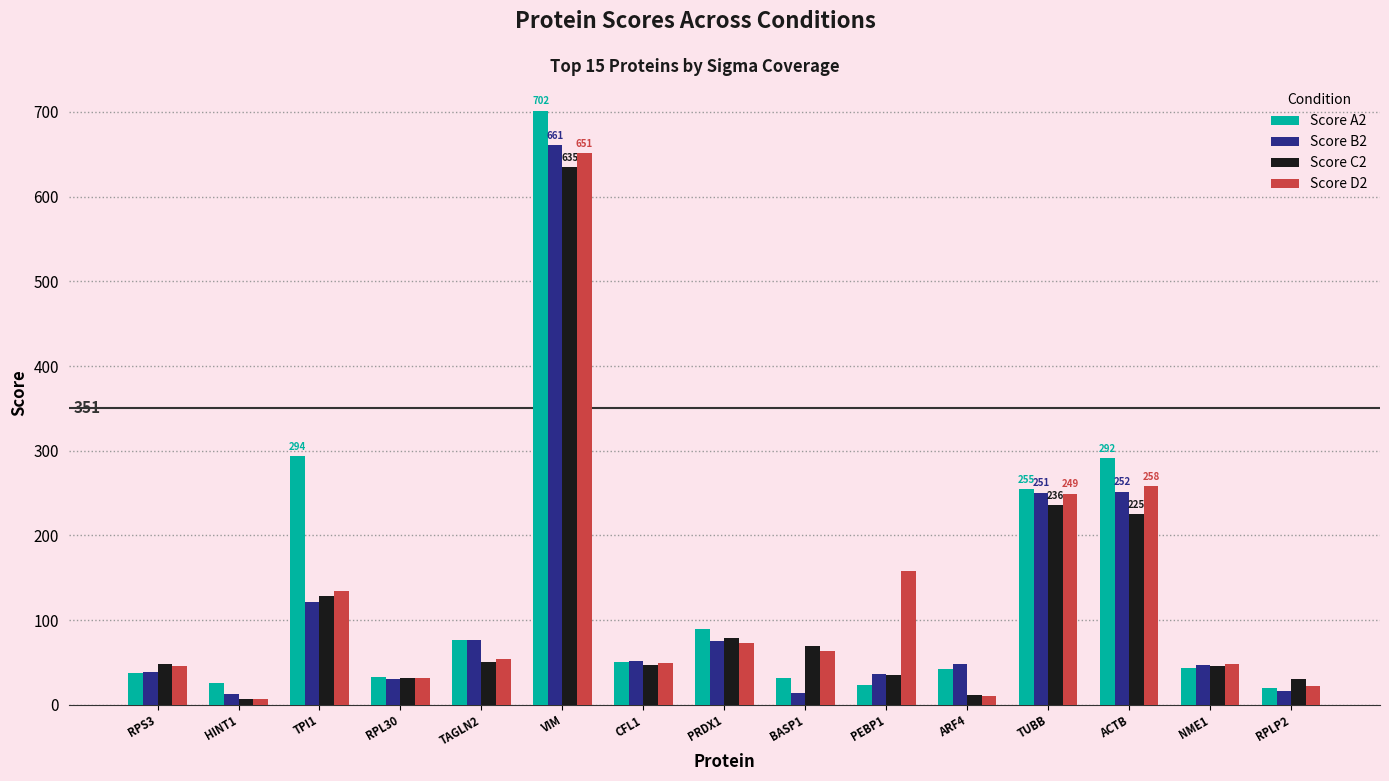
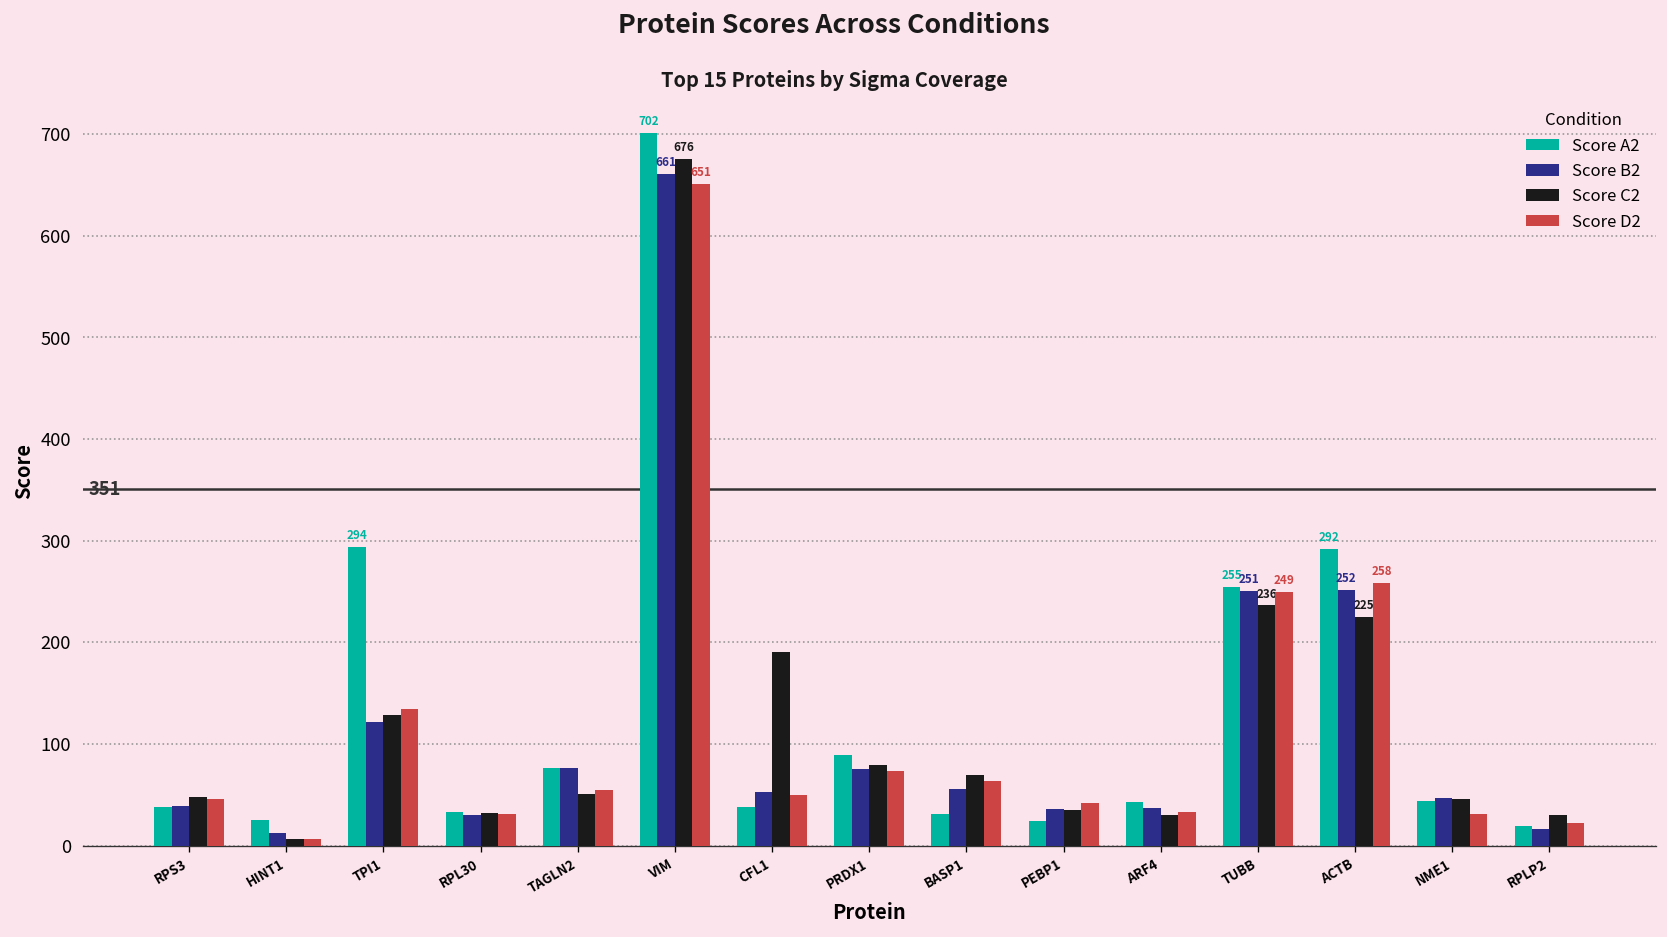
  {
    "Score A2": {
      "RPS3": 40,
      "HINT1": 30,
      "RPL30": 30,
      "TAGLN2": 80,
-     "CFL1": 50,
+     "CFL1": 40,
      "PRDX1": 90,
      "BASP1": 30,
      "PEBP1": 20,
      "ARF4": 40,
      "NME1": 40,
      "RPLP2": 20
    },
    "Score B2": {
      "RPS3": 40,
      "HINT1": 10,
      "TPI1": 120,
      "RPL30": 30,
      "TAGLN2": 80,
      "CFL1": 50,
      "PRDX1": 80,
-     "BASP1": 10,
+     "BASP1": 60,
      "PEBP1": 40,
-     "ARF4": 50,
+     "ARF4": 40,
      "NME1": 50,
      "RPLP2": 20
    },
    "Score C2": {
-     "VIM": 635,
-     "CFL1": 50,
-     "ARF4": 10,
+     "VIM": 676,
+     "CFL1": 190,
+     "ARF4": 30,
      "TUBB": 236,
      "ACTB": 225
    },
    "Score D2": {
      "RPS3": 50,
      "HINT1": 10,
      "TPI1": 130,
      "RPL30": 30,
      "TAGLN2": 50,
      "CFL1": 50,
      "PRDX1": 70,
      "BASP1": 60,
-     "PEBP1": 160,
-     "ARF4": 10,
-     "NME1": 50,
+     "PEBP1": 40,
+     "ARF4": 30,
+     "NME1": 30,
      "RPLP2": 20
    }
  }
